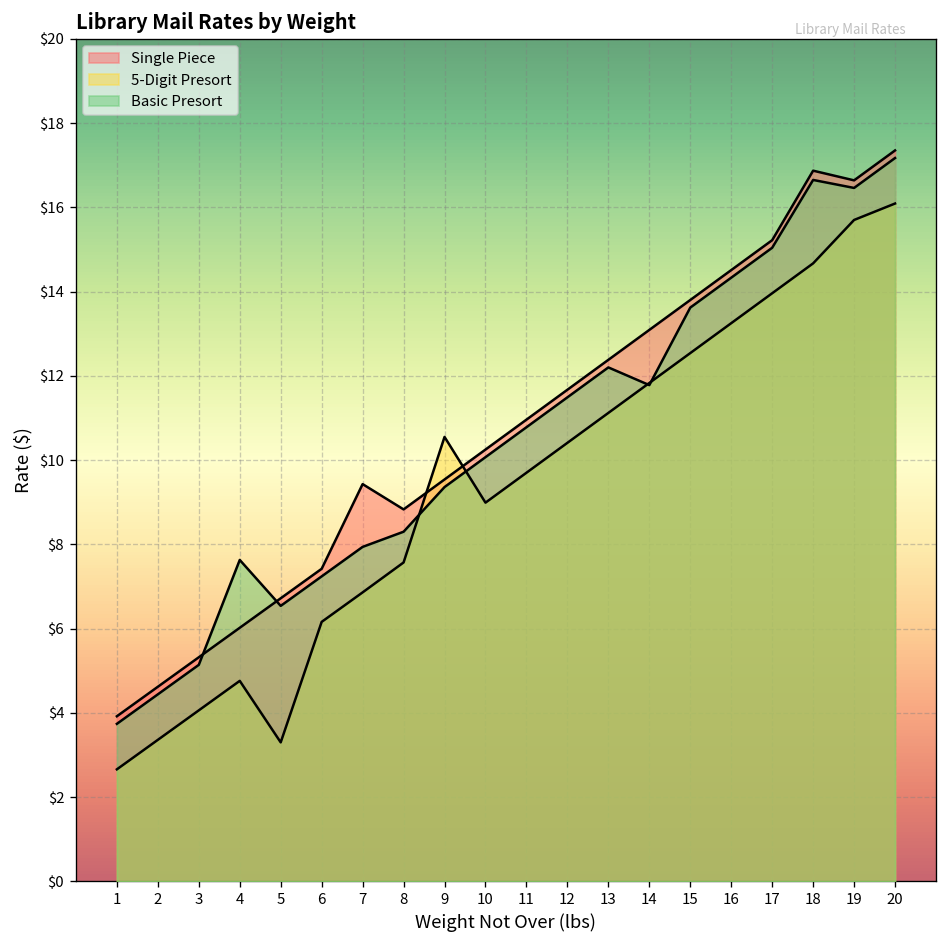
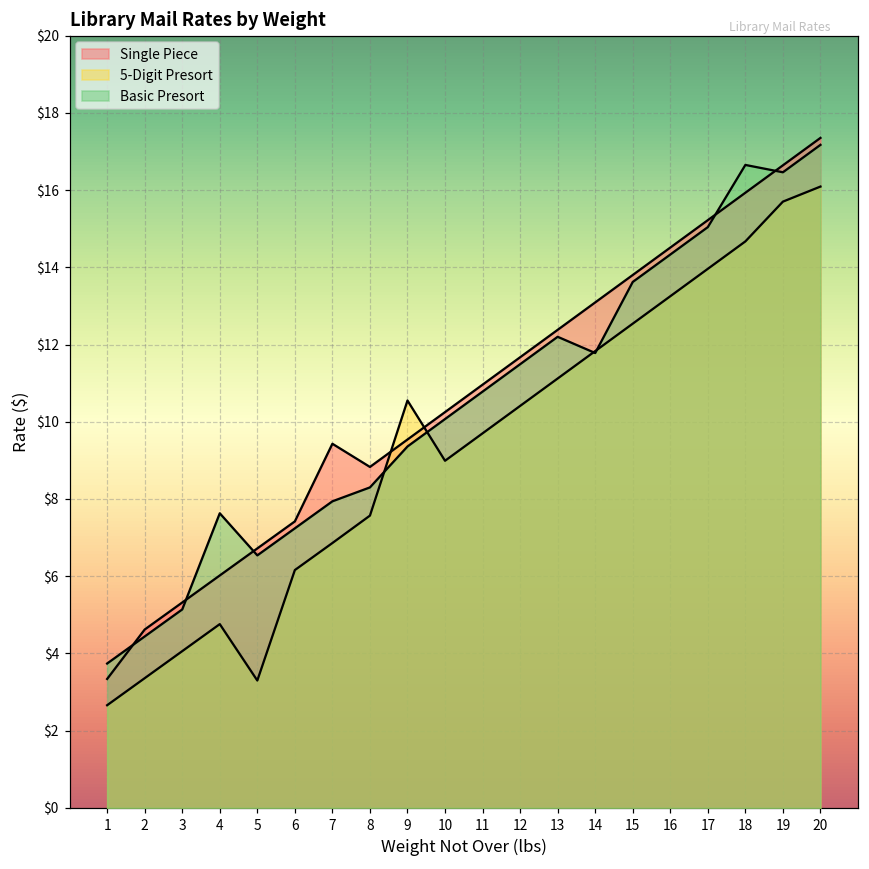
  {
    "Single Piece": {
-     "1": "$3.9",
+     "1": "$3.3",
      "2": "$4.6",
      "3": "$5.3",
      "4": "$6.0",
      "5": "$6.7",
      "6": "$7.4",
      "7": "$9.4",
      "8": "$8.8",
      "9": "$9.5",
      "10": "$10.3",
      "11": "$11.0",
      "12": "$11.7",
      "13": "$12.4",
      "14": "$13.1",
      "15": "$13.8",
      "16": "$14.5",
      "17": "$15.2",
-     "18": "$16.9",
+     "18": "$15.9",
      "19": "$16.6",
      "20": "$17.4"
    },
    "5-Digit Presort": {
      "1": "$2.7",
      "2": "$3.4",
      "3": "$4.1",
      "4": "$4.8",
      "5": "$3.3",
      "6": "$6.2",
      "7": "$6.9",
      "8": "$7.6",
      "9": "$10.6",
      "10": "$9.0",
      "11": "$9.7",
      "12": "$10.4",
      "13": "$11.1",
      "15": "$12.5",
      "16": "$13.3",
      "17": "$14.0",
      "18": "$14.7",
      "19": "$15.7",
      "20": "$16.1"
    },
    "Basic Presort": {
      "1": "$3.7",
      "2": "$4.4",
      "3": "$5.1",
      "4": "$7.6",
      "5": "$6.5",
      "6": "$7.2",
      "7": "$7.9",
      "8": "$8.3",
      "9": "$9.4",
      "10": "$10.1",
      "11": "$10.8",
      "12": "$11.5",
      "13": "$12.2",
      "15": "$13.6",
      "16": "$14.3",
      "17": "$15.0",
      "18": "$16.7",
      "19": "$16.5",
      "20": "$17.2"
    }
  }
